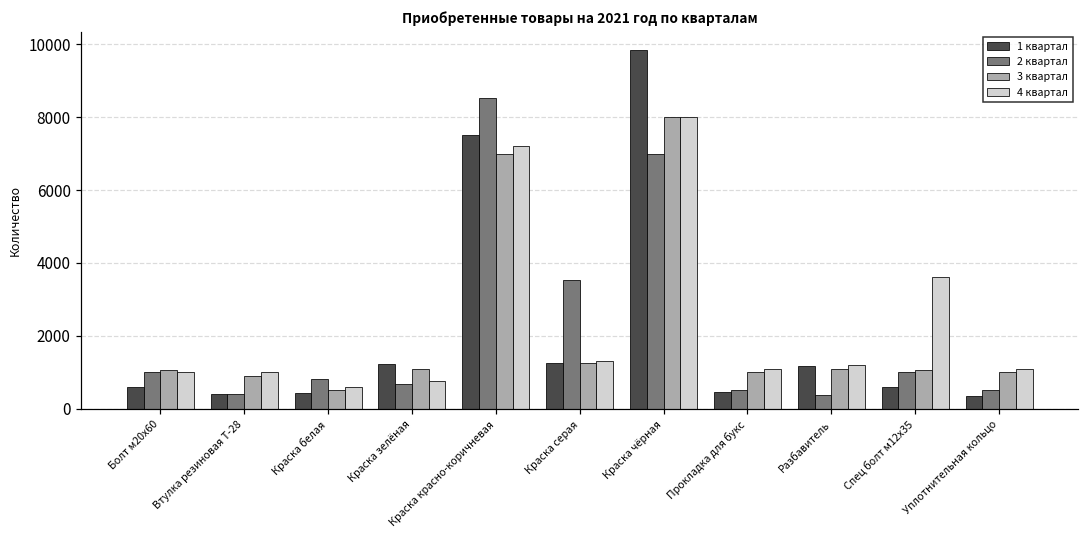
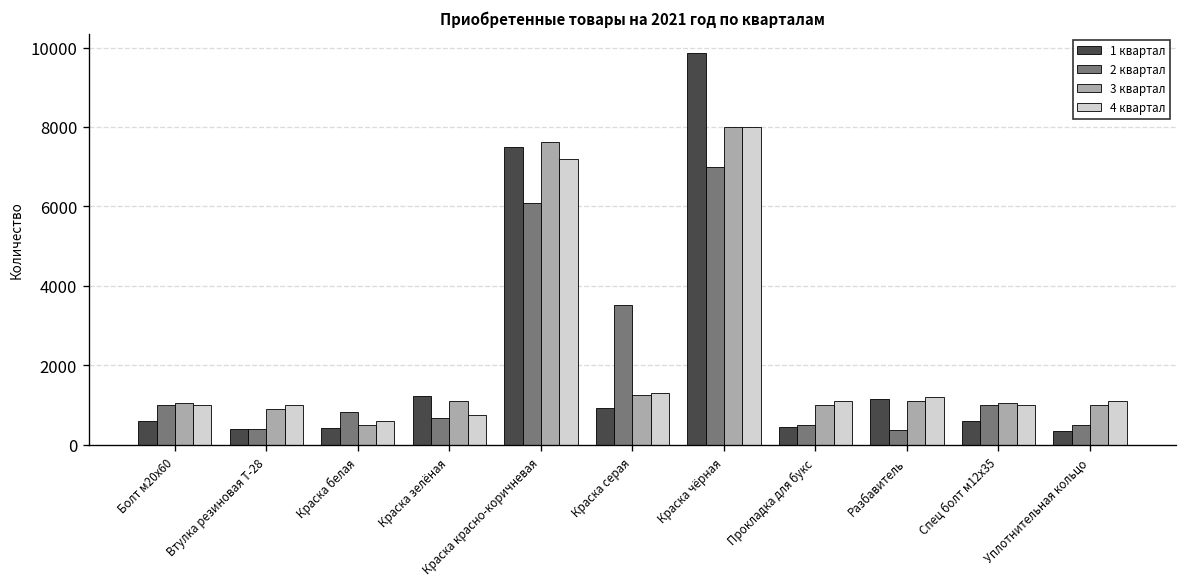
  {
    "1 квартал": {
      "Болт м20х60": 600,
      "Втулка резиновая Т-28": 400,
      "Краска белая": 400,
      "Краска зелёная": 1200,
      "Краска красно-коричневая": 7500,
-     "Краска серая": 1200,
+     "Краска серая": 900,
      "Краска чёрная": 9900,
      "Прокладка для букс": 500,
      "Разбавитель": 1200,
      "Спец болт м12х35": 600,
      "Уплотнительная кольцо": 400
    },
    "2 квартал": {
      "Болт м20х60": 1000,
      "Втулка резиновая Т-28": 400,
      "Краска белая": 800,
      "Краска зелёная": 700,
-     "Краска красно-коричневая": 8500,
+     "Краска красно-коричневая": 6100,
      "Краска серая": 3500,
      "Краска чёрная": 7000,
      "Прокладка для букс": 500,
      "Разбавитель": 400,
      "Спец болт м12х35": 1000,
      "Уплотнительная кольцо": 500
    },
    "3 квартал": {
      "Болт м20х60": 1100,
      "Втулка резиновая Т-28": 900,
      "Краска белая": 500,
      "Краска зелёная": 1100,
-     "Краска красно-коричневая": 7000,
+     "Краска красно-коричневая": 7600,
      "Краска серая": 1300,
      "Краска чёрная": 8000,
      "Прокладка для букс": 1000,
      "Разбавитель": 1100,
      "Спец болт м12х35": 1100,
      "Уплотнительная кольцо": 1000
    },
    "4 квартал": {
      "Болт м20х60": 1000,
      "Втулка резиновая Т-28": 1000,
      "Краска белая": 600,
      "Краска зелёная": 800,
      "Краска красно-коричневая": 7200,
      "Краска серая": 1300,
      "Краска чёрная": 8000,
      "Прокладка для букс": 1100,
      "Разбавитель": 1200,
-     "Спец болт м12х35": 3600,
+     "Спец болт м12х35": 1000,
      "Уплотнительная кольцо": 1100
    }
  }
